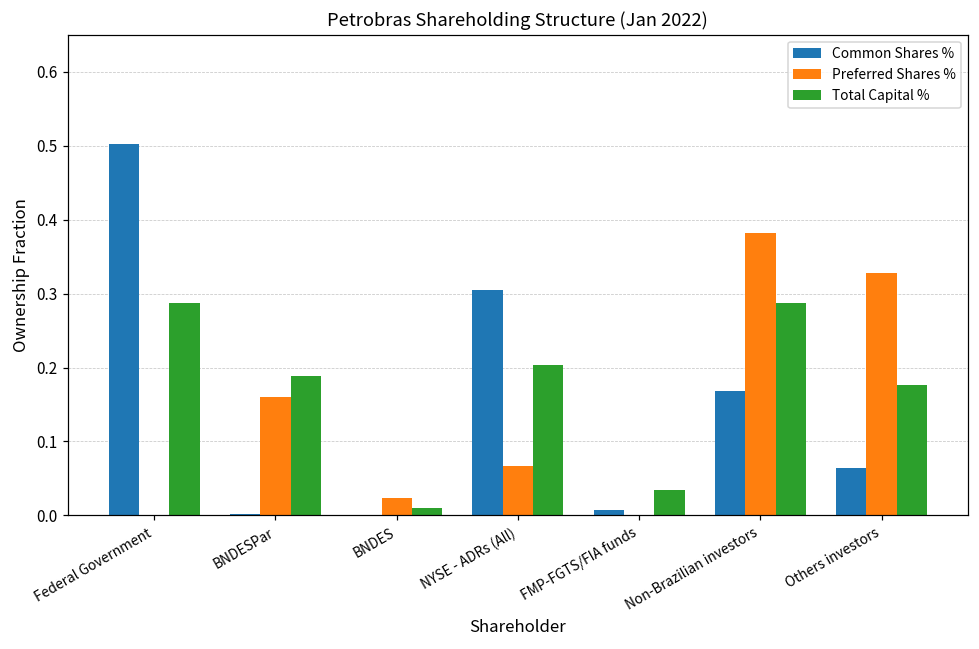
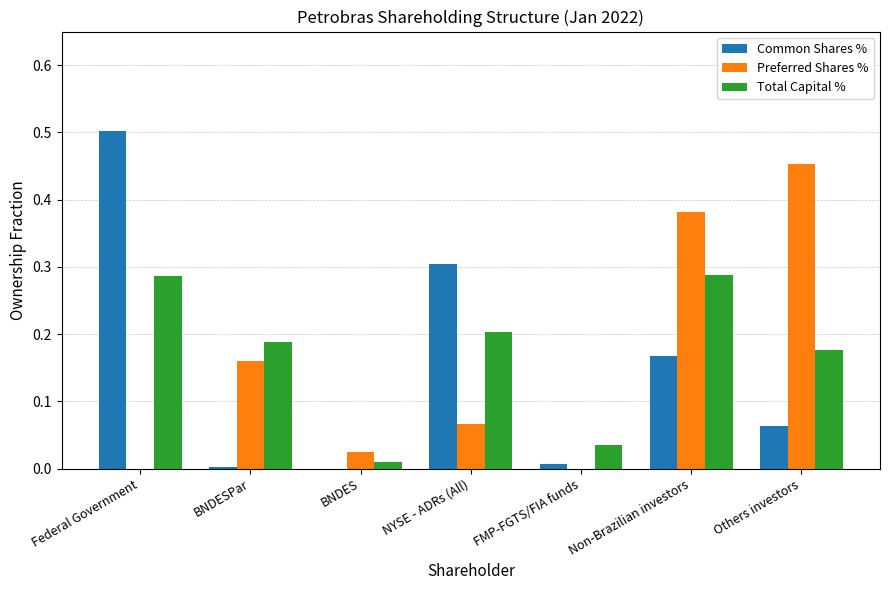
  {
    "Common Shares %": {
      "Federal Government": 0.50,
      "BNDES": 0.00,
      "NYSE - ADRs (All)": 0.30,
      "FMP-FGTS/FIA funds": 0.01,
      "Non-Brazilian investors": 0.17,
      "Others investors": 0.06
    },
    "Preferred Shares %": {
      "Federal Government": 0.00,
      "BNDESPar": 0.16,
      "BNDES": 0.02,
      "NYSE - ADRs (All)": 0.07,
      "FMP-FGTS/FIA funds": 0.00,
      "Non-Brazilian investors": 0.38,
-     "Others investors": 0.33
+     "Others investors": 0.45
    },
    "Total Capital %": {
      "Federal Government": 0.29,
      "BNDESPar": 0.19,
      "BNDES": 0.01,
      "NYSE - ADRs (All)": 0.20,
      "FMP-FGTS/FIA funds": 0.03,
      "Non-Brazilian investors": 0.29,
      "Others investors": 0.18
    }
  }
